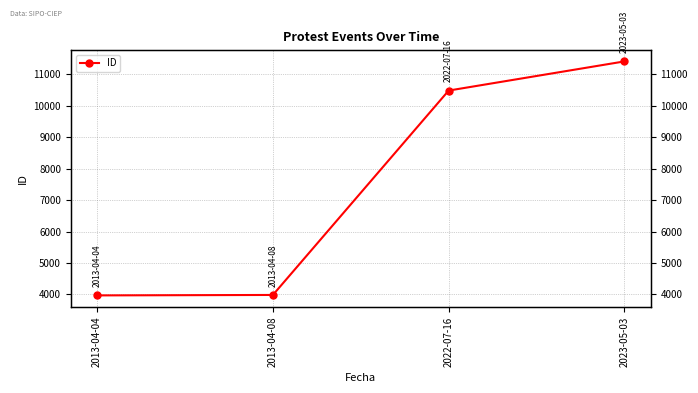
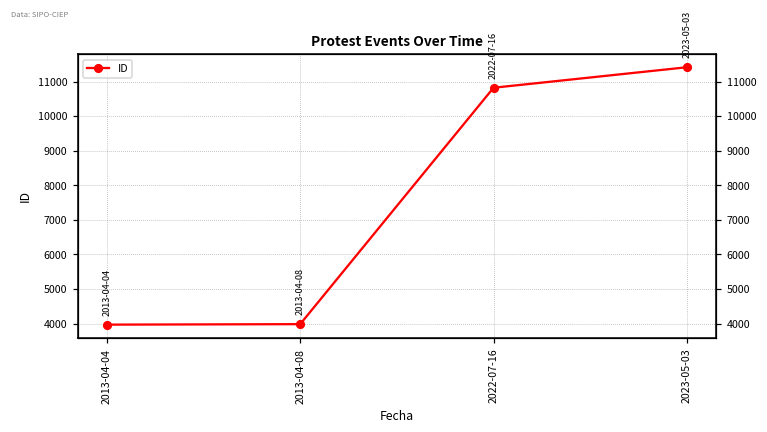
  {
-   "2022-07-16": 10500
+   "2022-07-16": 10800
  }
